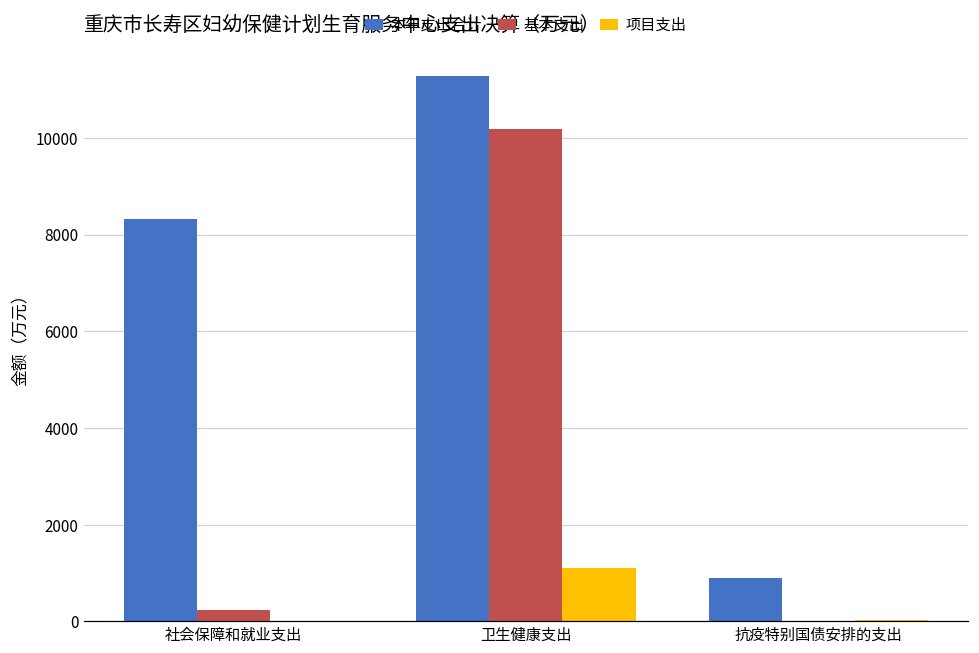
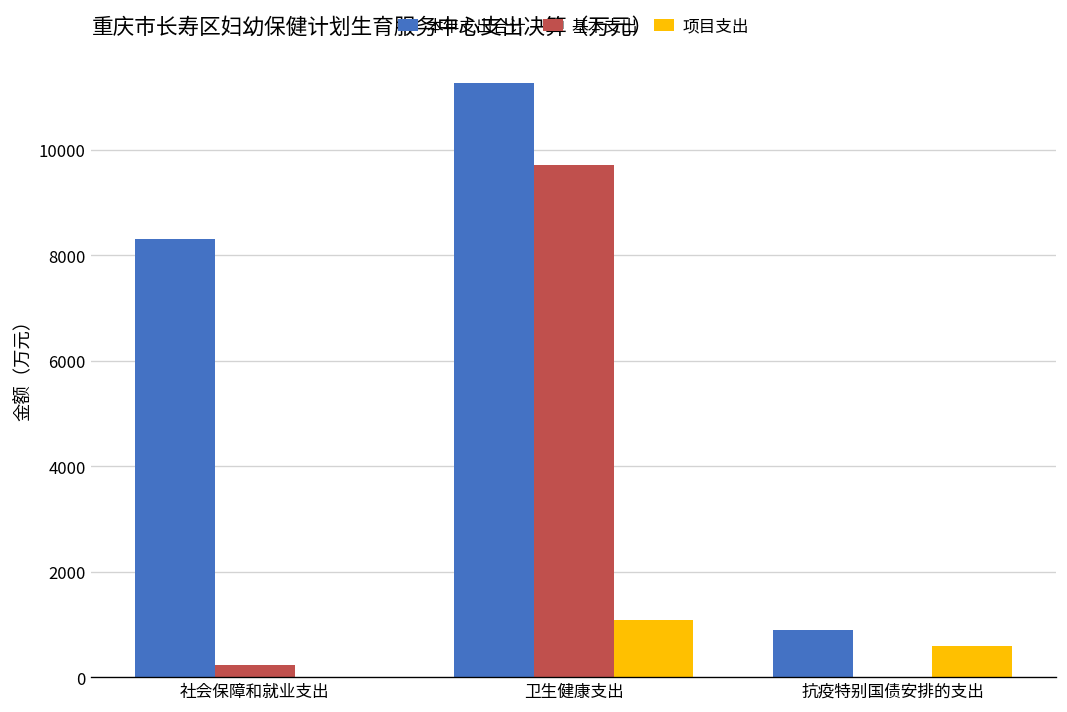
  {
    "本年支出合计": {
      "社会保障和就业支出": 8300,
      "卫生健康支出": 11300,
      "抗疫特别国债安排的支出": 900
    },
    "基本支出": {
      "社会保障和就业支出": 200,
-     "卫生健康支出": 10200,
+     "卫生健康支出": 9700,
      "抗疫特别国债安排的支出": 0
    },
    "项目支出": {
      "社会保障和就业支出": 0,
      "卫生健康支出": 1100,
-     "抗疫特别国债安排的支出": 0
+     "抗疫特别国债安排的支出": 600
    }
  }
